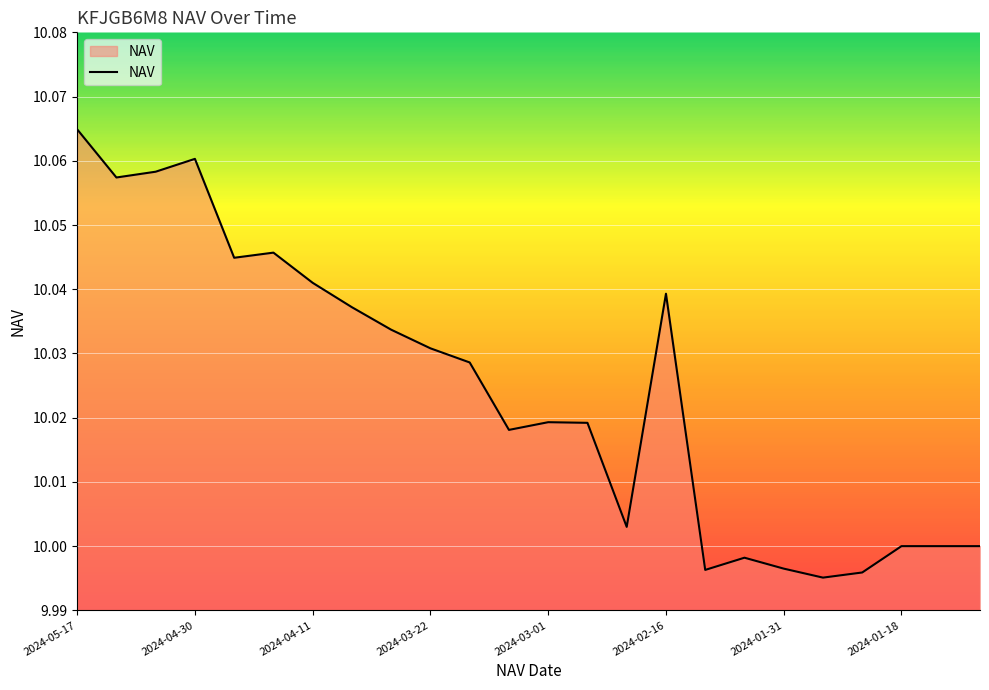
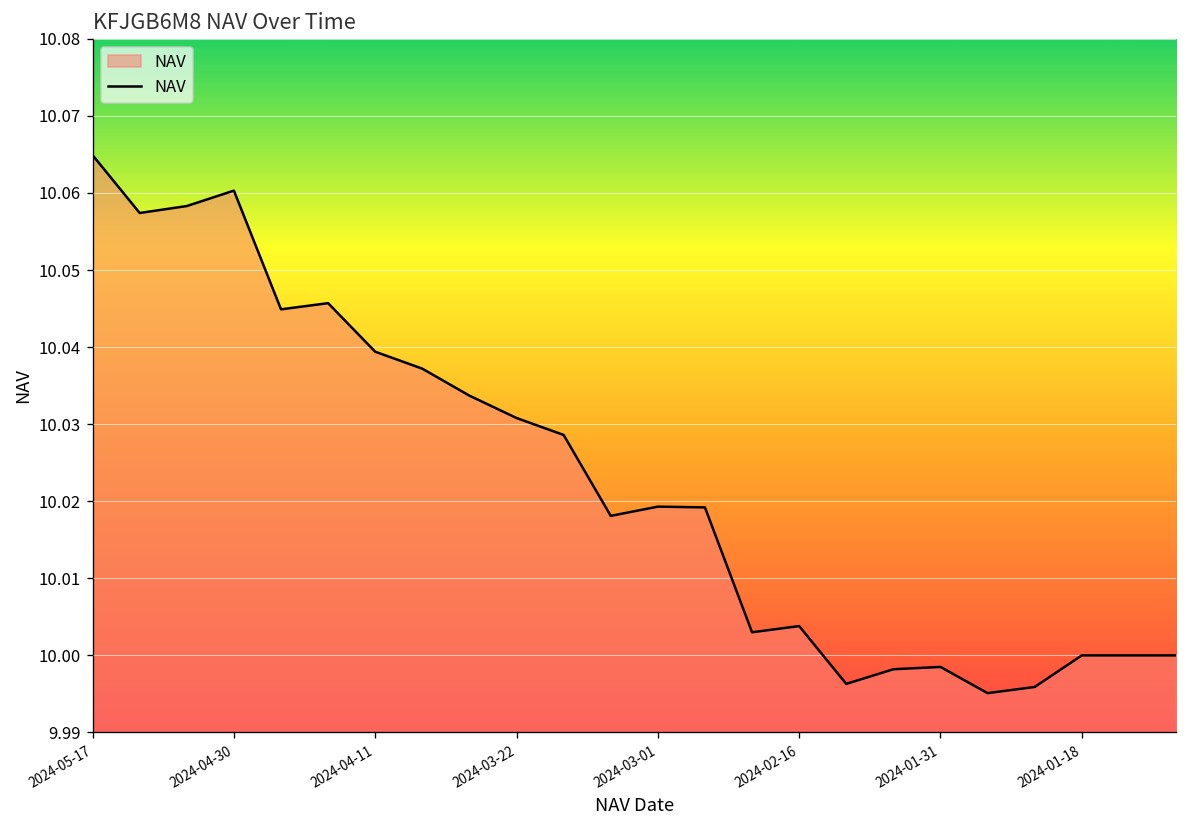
  {
    "2024-05-17": 10.065,
    "2024-04-30": 10.060,
-   "2024-04-11": 10.041,
+   "2024-04-11": 10.039,
    "2024-03-22": 10.031,
    "2024-03-01": 10.019,
-   "2024-02-16": 10.039,
-   "2024-01-31": 9.997,
+   "2024-02-16": 10.004,
+   "2024-01-31": 9.999,
    "2024-01-18": 10.000
  }
